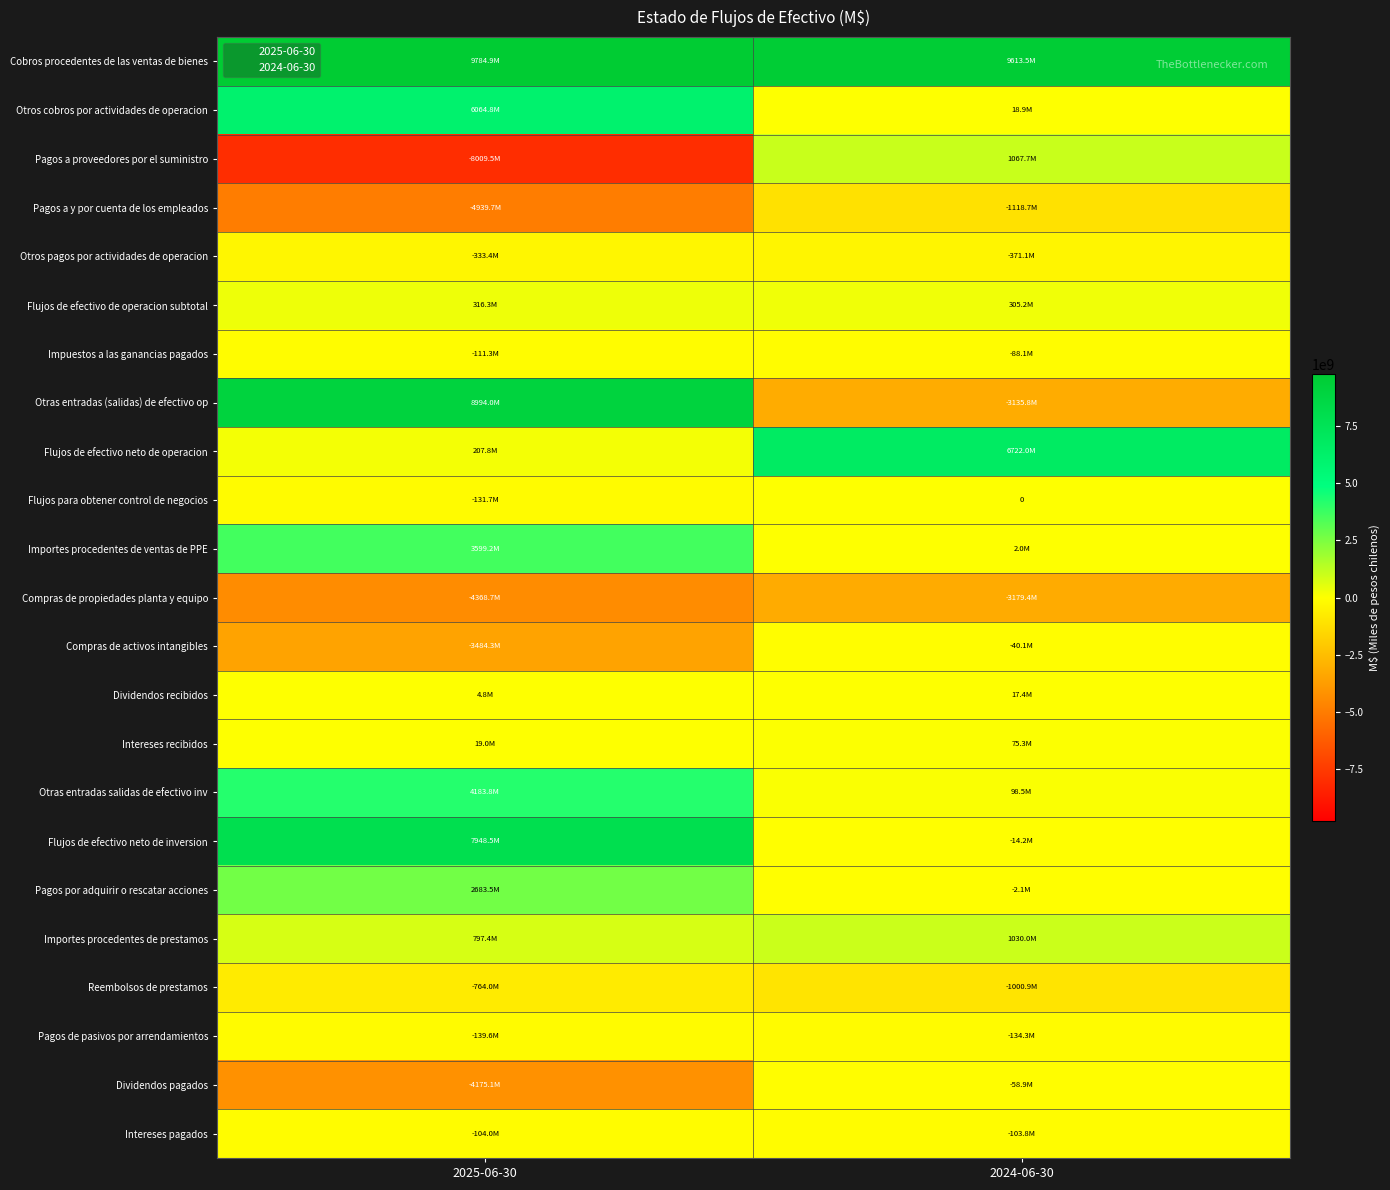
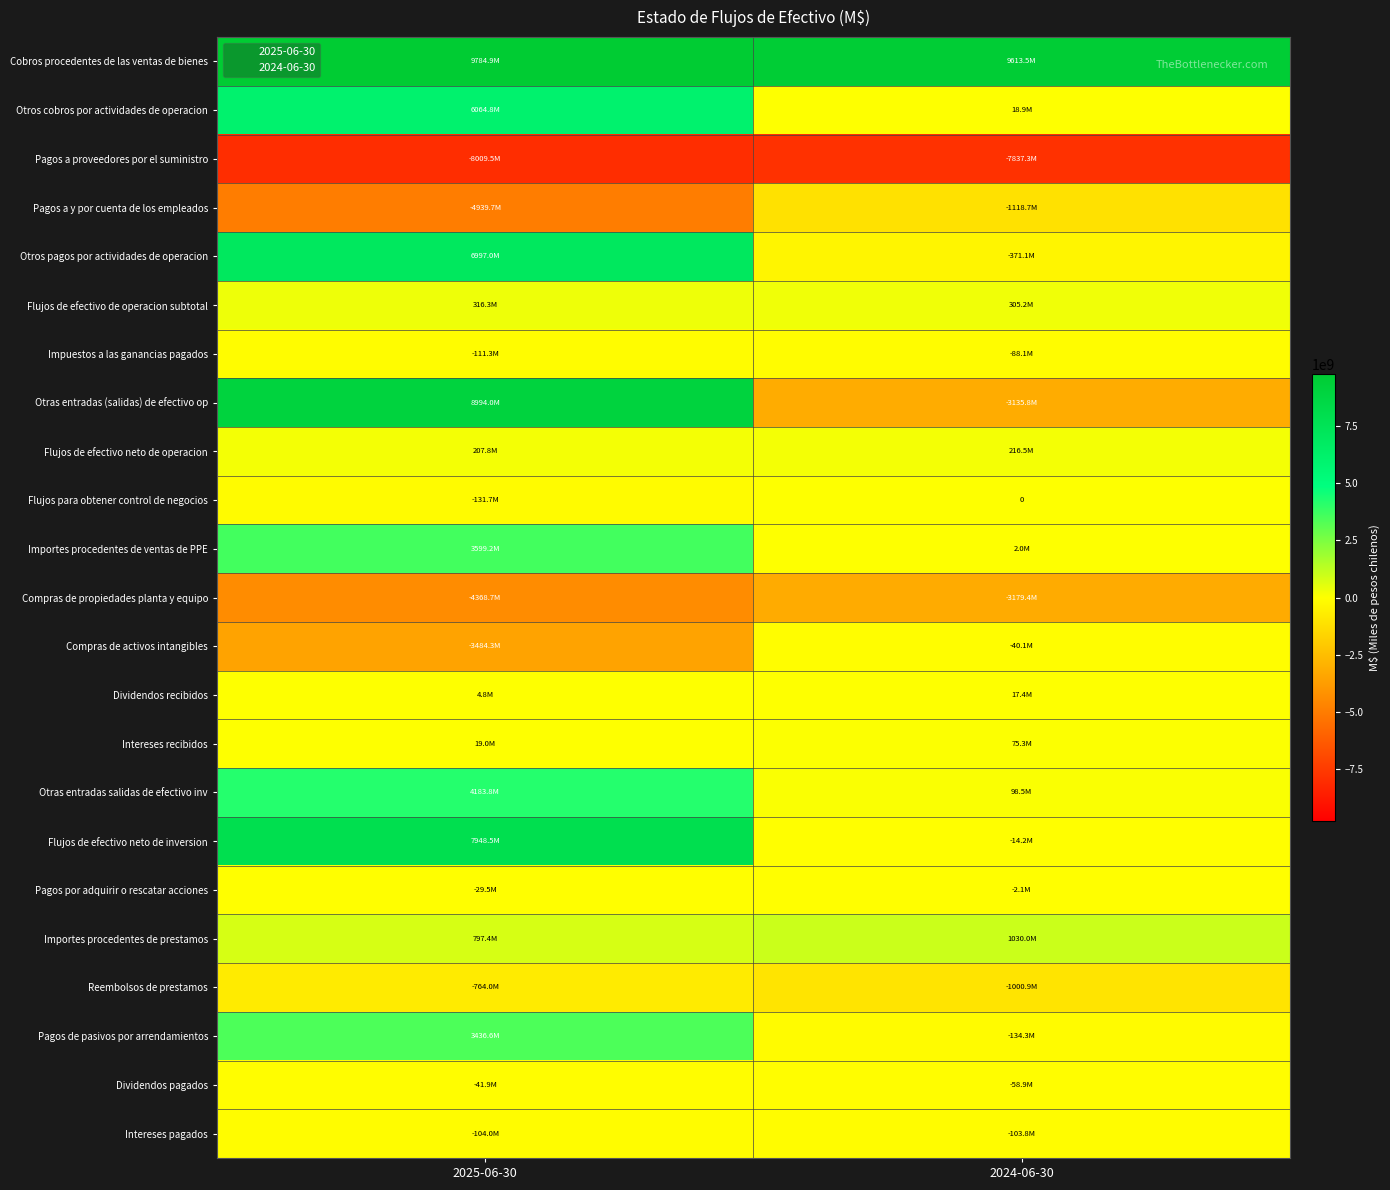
  {
    "Cobros procedentes de las ventas de bienes": {
      "2025-06-30": "9784.9M"
    },
    "Otros cobros por actividades de operacion": {
      "2025-06-30": "6064.8M",
      "2024-06-30": "18.9M"
    },
    "Pagos a proveedores por el suministro": {
      "2025-06-30": "-8009.5M",
-     "2024-06-30": "1067.7M"
+     "2024-06-30": "-7837.3M"
    },
    "Pagos a y por cuenta de los empleados": {
      "2025-06-30": "-4939.7M",
      "2024-06-30": "-1118.7M"
    },
    "Otros pagos por actividades de operacion": {
-     "2025-06-30": "-333.4M",
+     "2025-06-30": "6997.0M",
      "2024-06-30": "-371.1M"
    },
    "Flujos de efectivo de operacion subtotal": {
      "2025-06-30": "316.3M",
      "2024-06-30": "305.2M"
    },
    "Impuestos a las ganancias pagados": {
      "2025-06-30": "-111.3M",
      "2024-06-30": "-88.1M"
    },
    "Otras entradas (salidas) de efectivo op": {
      "2025-06-30": "8994.0M",
      "2024-06-30": "-3135.8M"
    },
    "Flujos de efectivo neto de operacion": {
      "2025-06-30": "207.8M",
-     "2024-06-30": "6722.0M"
+     "2024-06-30": "216.5M"
    },
    "Flujos para obtener control de negocios": {
      "2025-06-30": "-131.7M",
      "2024-06-30": "0"
    },
    "Importes procedentes de ventas de PPE": {
      "2025-06-30": "3599.2M",
      "2024-06-30": "2.0M"
    },
    "Compras de propiedades planta y equipo": {
      "2025-06-30": "-4368.7M",
      "2024-06-30": "-3179.4M"
    },
    "Compras de activos intangibles": {
      "2025-06-30": "-3484.3M",
      "2024-06-30": "-40.1M"
    },
    "Dividendos recibidos": {
      "2025-06-30": "4.8M",
      "2024-06-30": "17.4M"
    },
    "Intereses recibidos": {
      "2025-06-30": "19.0M",
      "2024-06-30": "75.3M"
    },
    "Otras entradas salidas de efectivo inv": {
      "2025-06-30": "4183.8M",
      "2024-06-30": "98.5M"
    },
    "Flujos de efectivo neto de inversion": {
      "2025-06-30": "7948.5M",
      "2024-06-30": "-14.2M"
    },
    "Pagos por adquirir o rescatar acciones": {
-     "2025-06-30": "2683.5M",
+     "2025-06-30": "-29.5M",
      "2024-06-30": "-2.1M"
    },
    "Importes procedentes de prestamos": {
      "2025-06-30": "797.4M",
      "2024-06-30": "1030.0M"
    },
    "Reembolsos de prestamos": {
      "2025-06-30": "-764.0M",
      "2024-06-30": "-1000.9M"
    },
    "Pagos de pasivos por arrendamientos": {
-     "2025-06-30": "-139.6M",
+     "2025-06-30": "3436.6M",
      "2024-06-30": "-134.3M"
    },
    "Dividendos pagados": {
-     "2025-06-30": "-4175.1M",
+     "2025-06-30": "-41.9M",
      "2024-06-30": "-58.9M"
    },
    "Intereses pagados": {
      "2025-06-30": "-104.0M",
      "2024-06-30": "-103.8M"
    }
  }
